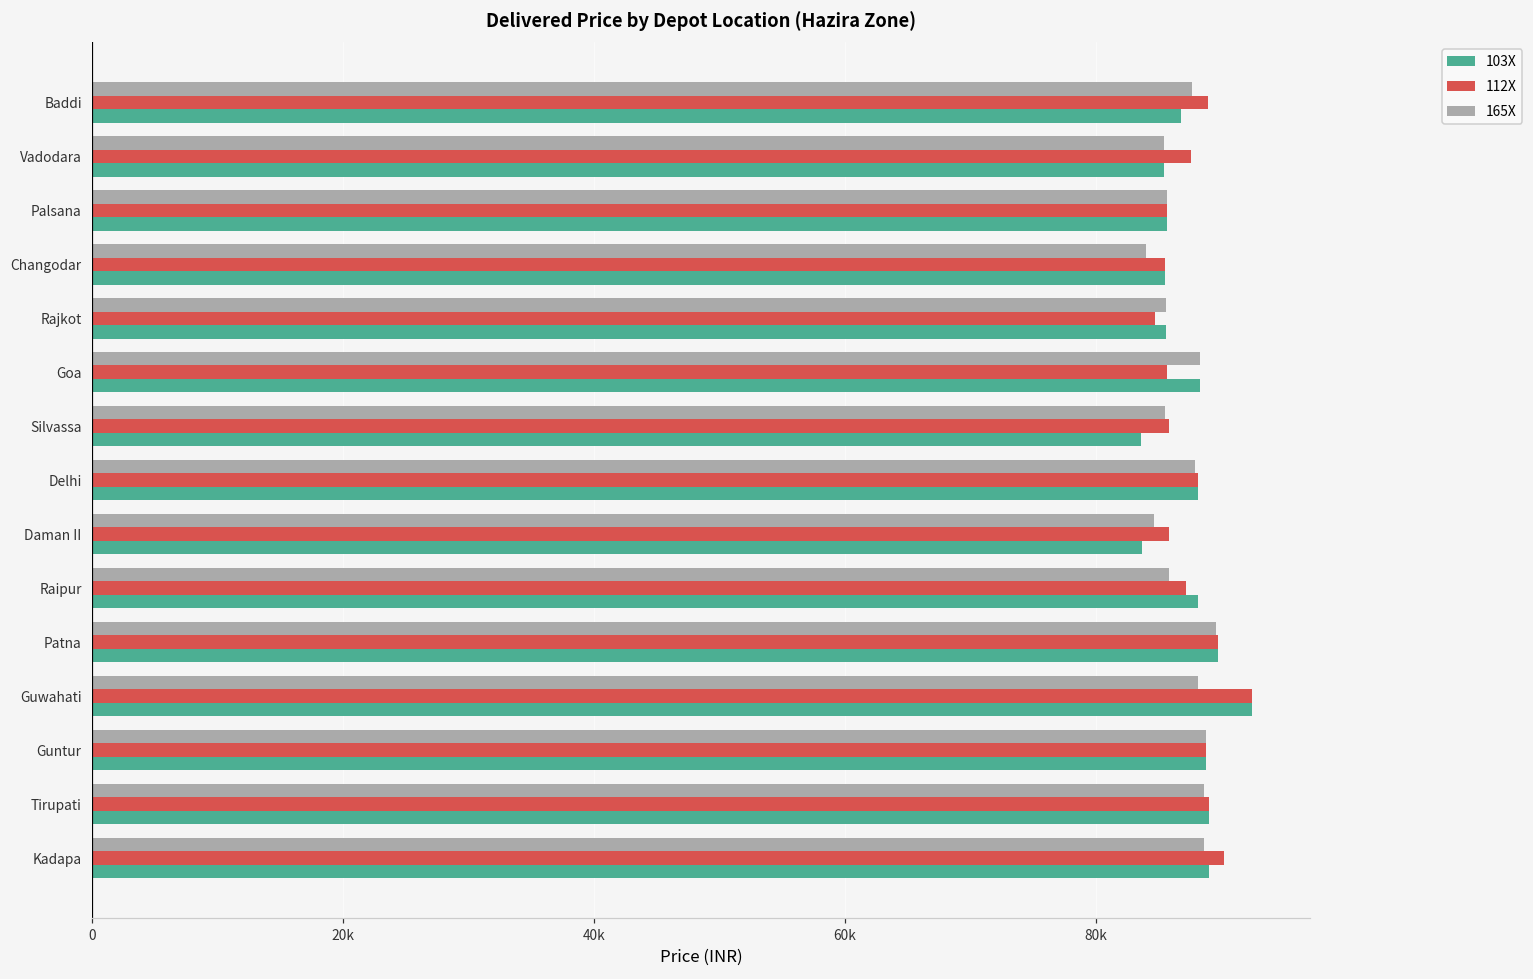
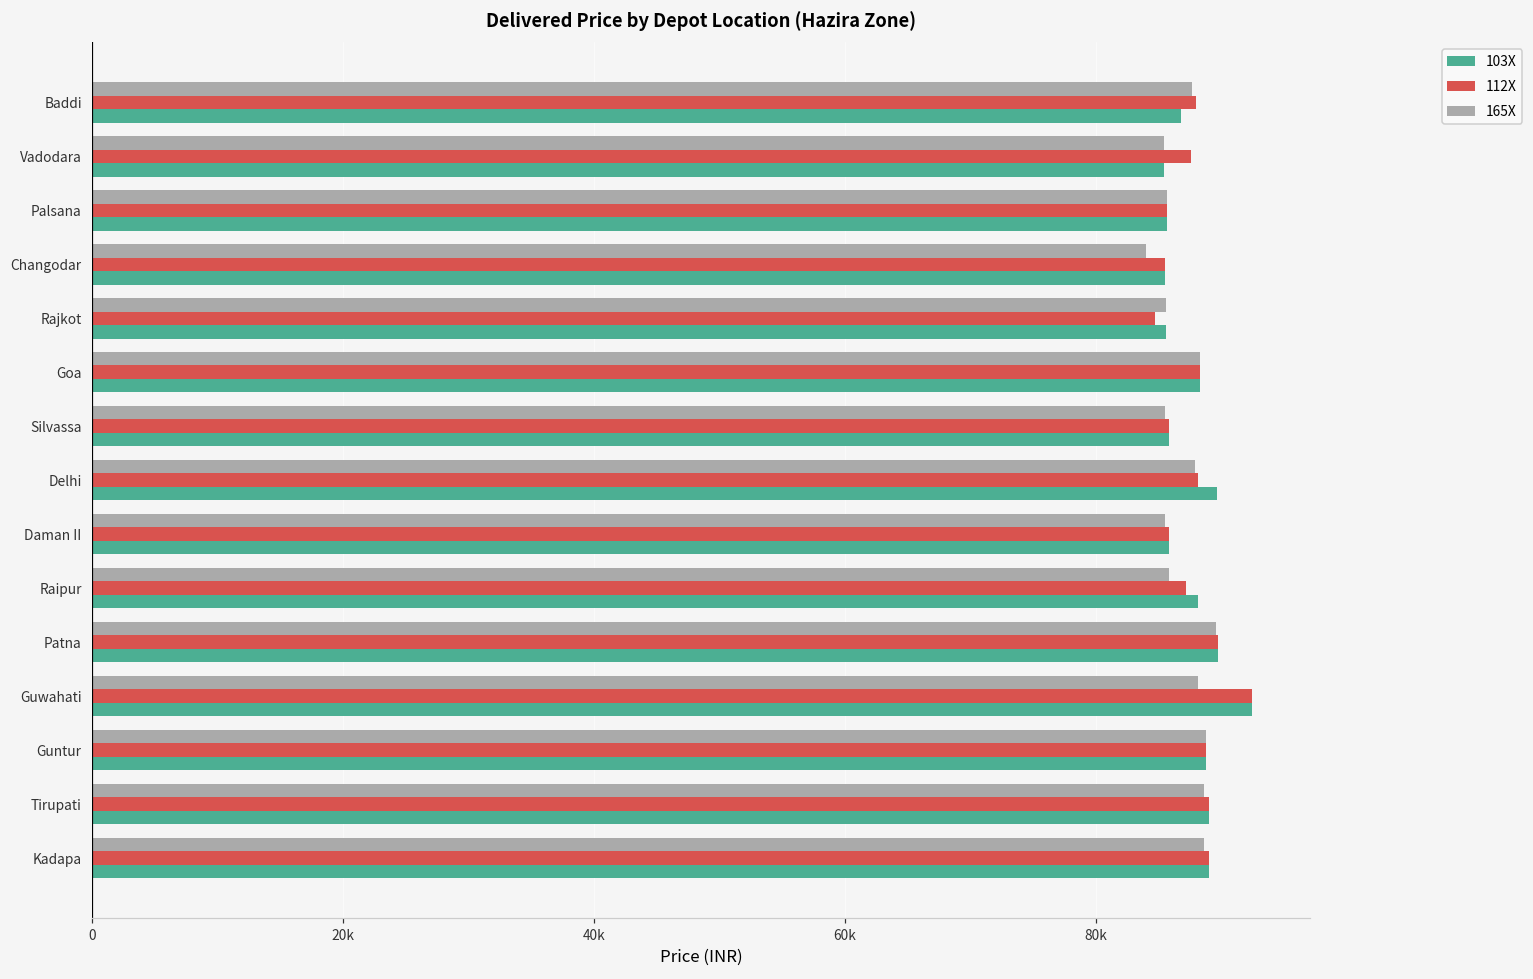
  {
    "103X": {
      "Baddi": 86800,
      "Vadodara": 85400,
      "Palsana": 85600,
      "Changodar": 85500,
      "Rajkot": 85600,
      "Goa": 88300,
-     "Silvassa": 83600,
-     "Delhi": 88100,
-     "Daman II": 83700,
+     "Silvassa": 85800,
+     "Delhi": 89700,
+     "Daman II": 85800,
      "Raipur": 88100,
      "Patna": 89700,
      "Guwahati": 92400,
      "Guntur": 88700,
      "Tirupati": 89000,
      "Kadapa": 89000
    },
    "112X": {
-     "Baddi": 88900,
+     "Baddi": 88000,
      "Vadodara": 87600,
      "Palsana": 85600,
      "Changodar": 85500,
      "Rajkot": 84700,
-     "Goa": 85700,
+     "Goa": 88300,
      "Silvassa": 85800,
      "Delhi": 88100,
      "Daman II": 85800,
      "Raipur": 87200,
      "Patna": 89700,
      "Guwahati": 92400,
      "Guntur": 88700,
      "Tirupati": 89000,
-     "Kadapa": 90200
+     "Kadapa": 89000
    },
    "165X": {
      "Baddi": 87700,
      "Vadodara": 85400,
      "Palsana": 85600,
      "Changodar": 84000,
      "Rajkot": 85600,
      "Goa": 88300,
      "Silvassa": 85500,
      "Delhi": 87900,
-     "Daman II": 84600,
+     "Daman II": 85500,
      "Raipur": 85800,
      "Patna": 89600,
      "Guwahati": 88100,
      "Guntur": 88700,
      "Tirupati": 88600,
      "Kadapa": 88600
    }
  }
